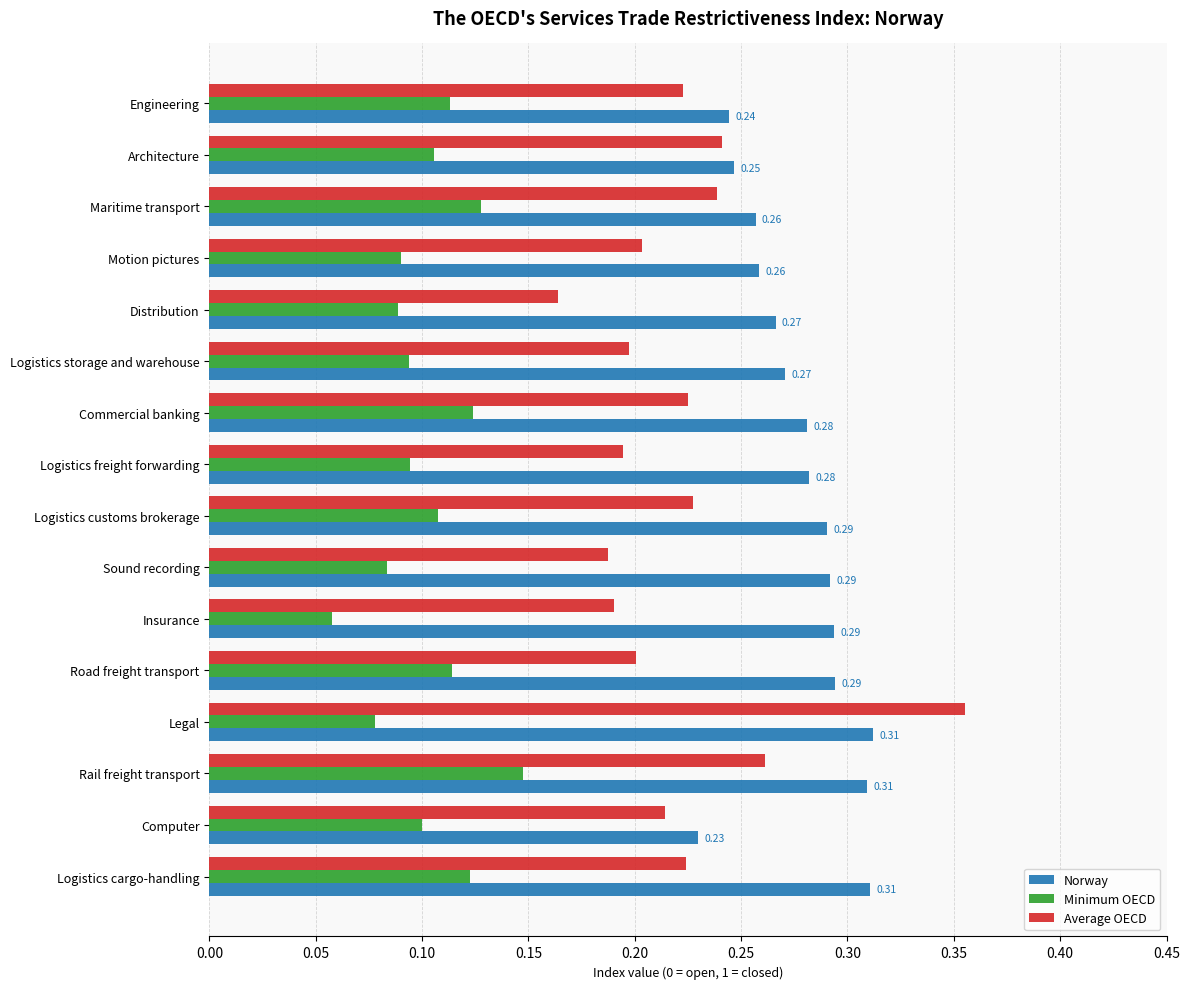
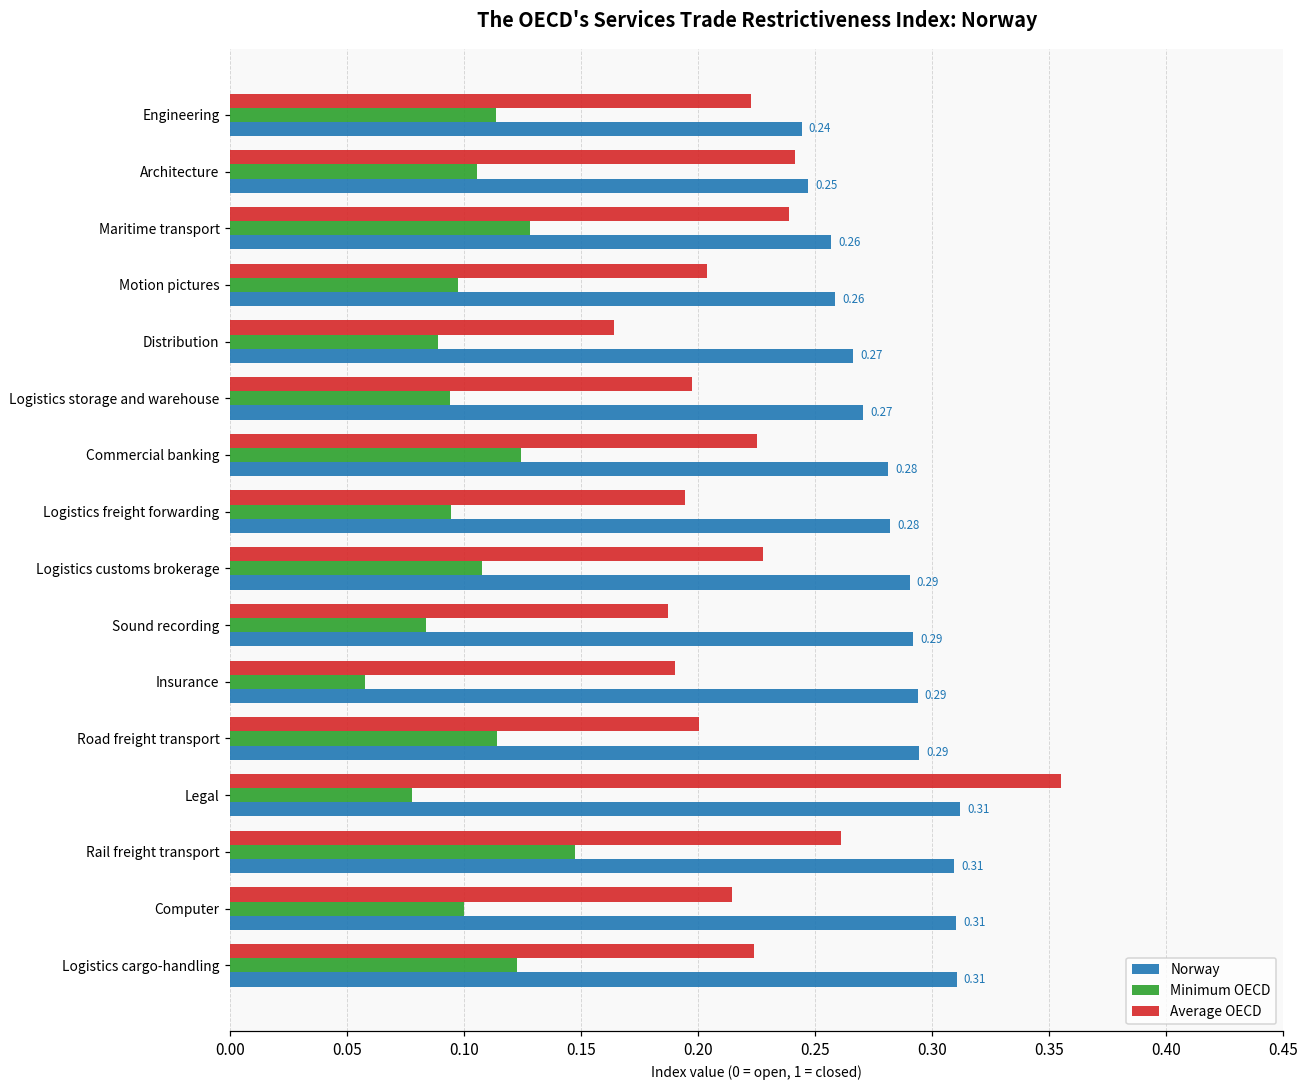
  {
    "Norway": {
      "Engineering": 0.24,
      "Architecture": 0.25,
      "Maritime transport": 0.26,
      "Motion pictures": 0.26,
      "Distribution": 0.27,
      "Logistics storage and warehouse": 0.27,
      "Commercial banking": 0.28,
      "Logistics freight forwarding": 0.28,
      "Logistics customs brokerage": 0.29,
      "Sound recording": 0.29,
      "Insurance": 0.29,
      "Road freight transport": 0.29,
      "Legal": 0.31,
      "Rail freight transport": 0.31,
-     "Computer": 0.23,
+     "Computer": 0.31,
      "Logistics cargo-handling": 0.31
    },
    "Minimum OECD": {
      "Engineering": 0.113,
      "Architecture": 0.105,
      "Maritime transport": 0.128,
-     "Motion pictures": 0.090,
+     "Motion pictures": 0.097,
      "Distribution": 0.089,
      "Logistics storage and warehouse": 0.094,
      "Commercial banking": 0.124,
      "Logistics freight forwarding": 0.094,
      "Logistics customs brokerage": 0.108,
      "Sound recording": 0.084,
      "Insurance": 0.058,
      "Road freight transport": 0.114,
      "Legal": 0.078,
      "Rail freight transport": 0.147,
      "Computer": 0.100,
      "Logistics cargo-handling": 0.123
    },
    "Average OECD": {
      "Engineering": 0.222,
      "Maritime transport": 0.239,
      "Motion pictures": 0.204,
      "Distribution": 0.164,
      "Logistics storage and warehouse": 0.197,
      "Commercial banking": 0.225,
      "Logistics freight forwarding": 0.194,
      "Logistics customs brokerage": 0.228,
      "Sound recording": 0.187,
      "Insurance": 0.190,
      "Road freight transport": 0.201,
      "Legal": 0.355,
      "Rail freight transport": 0.261,
      "Computer": 0.214,
      "Logistics cargo-handling": 0.224
    }
  }
